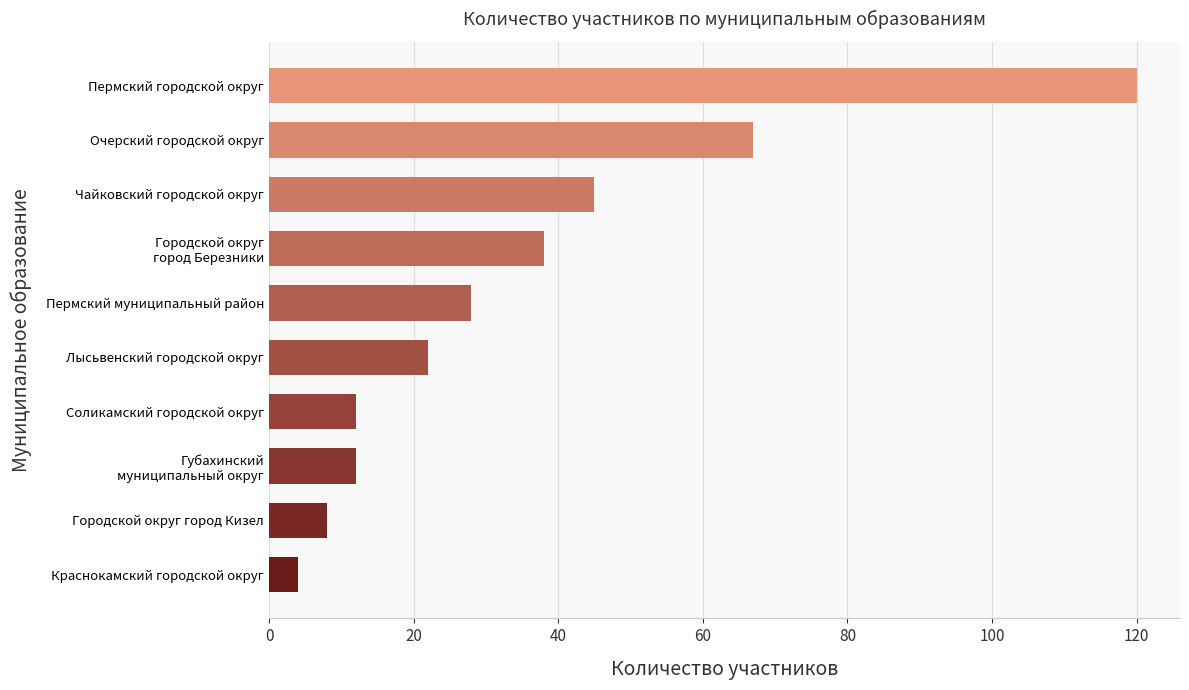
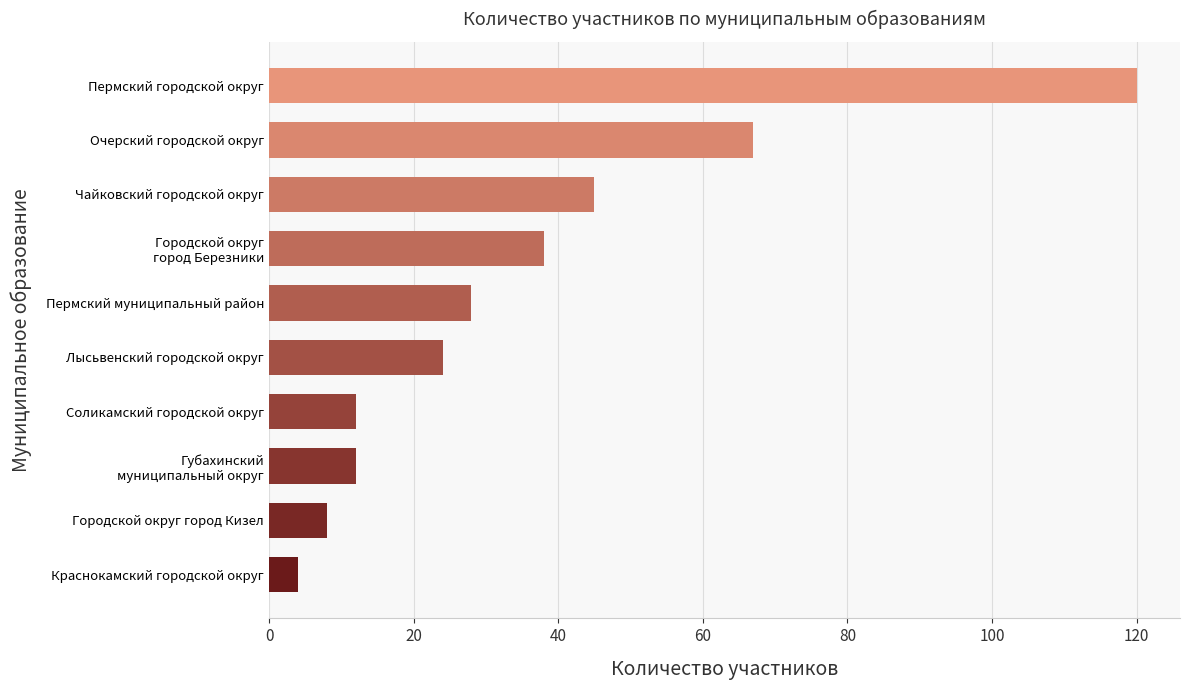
  {
    "Пермский городской округ": 120,
    "Очерский городской округ": 67,
    "Чайковский городской округ": 45,
    "Городской округ город Березники": 38,
    "Пермский муниципальный район": 28,
-   "Лысьвенский городской округ": 22,
+   "Лысьвенский городской округ": 24,
    "Соликамский городской округ": 12,
    "Губахинский муниципальный округ": 12,
    "Городской округ город Кизел": 8,
    "Краснокамский городской округ": 4
  }
